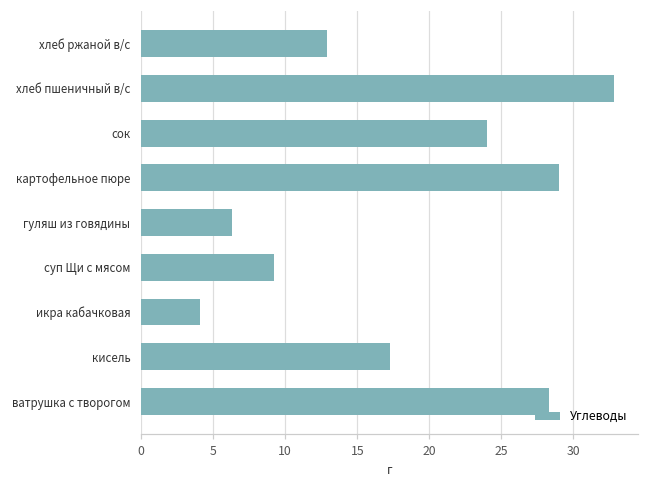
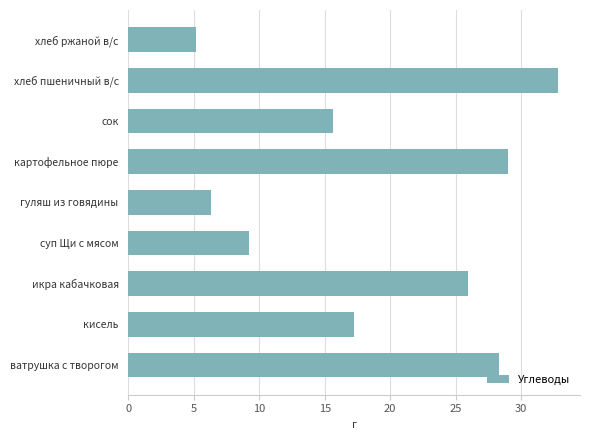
  {
-   "хлеб ржаной в/с": 12.9,
+   "хлеб ржаной в/с": 5.2,
    "хлеб пшеничный в/с": 32.9,
-   "сок": 24.0,
+   "сок": 15.6,
    "картофельное пюре": 29.0,
    "гуляш из говядины": 6.3,
    "суп Щи с мясом": 9.2,
-   "икра кабачковая": 4.1,
+   "икра кабачковая": 26.0,
    "кисель": 17.3,
    "ватрушка с творогом": 28.3
  }
